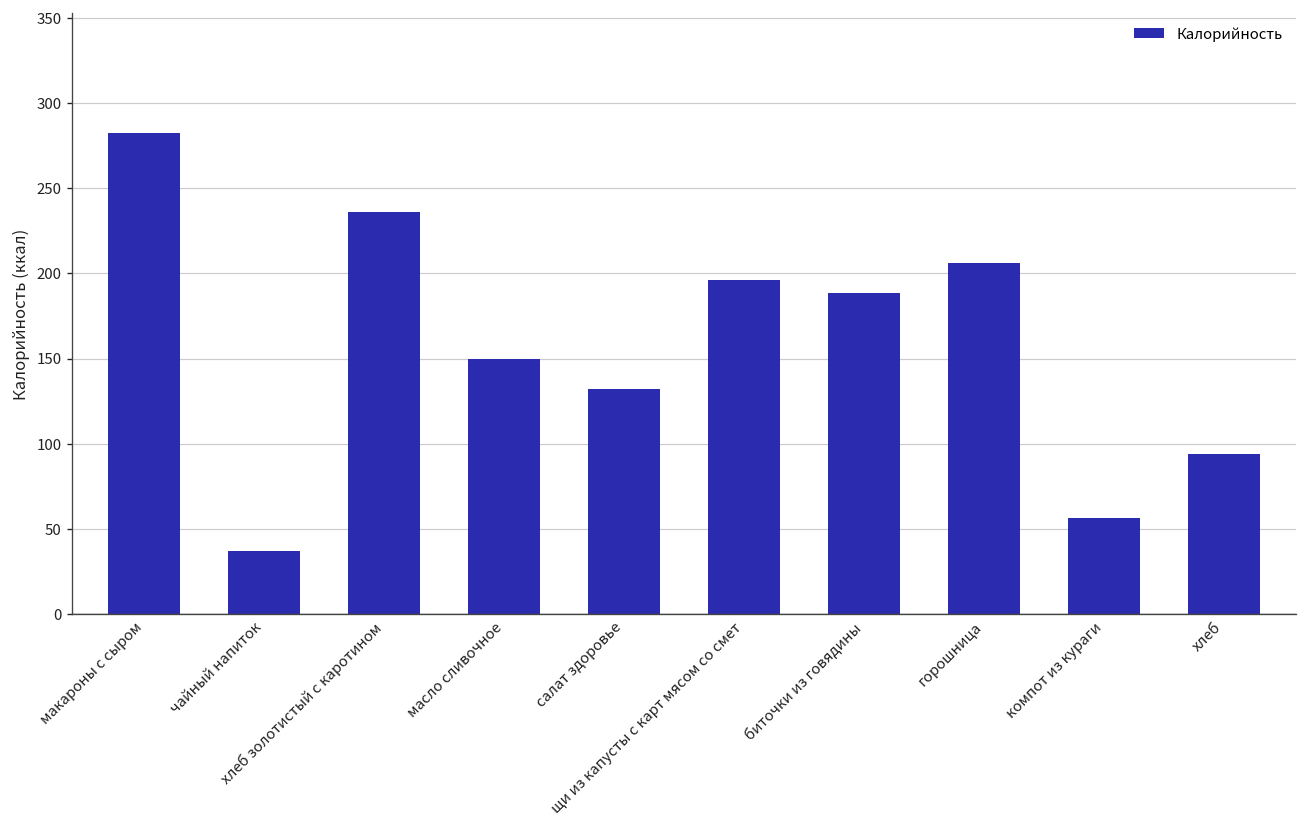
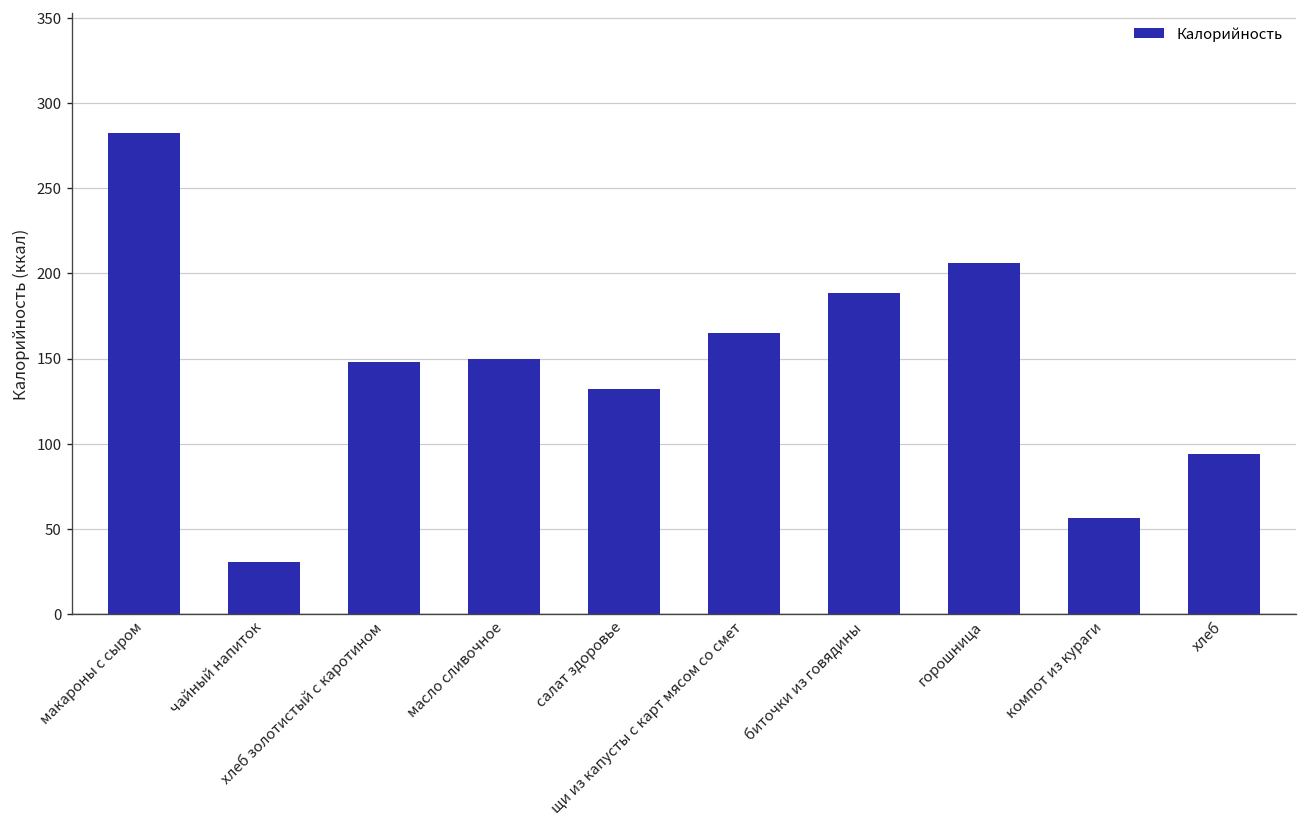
  {
    "макароны с сыром": 282,
-   "чайный напиток": 37,
-   "хлеб золотистый с каротином": 236,
+   "чайный напиток": 31,
+   "хлеб золотистый с каротином": 148,
    "масло сливочное": 150,
    "салат здоровье": 132,
-   "щи из капусты с карт мясом со смет": 196,
+   "щи из капусты с карт мясом со смет": 165,
    "биточки из говядины": 188,
    "горошница": 206,
    "компот из кураги": 56,
    "хлеб": 94
  }
